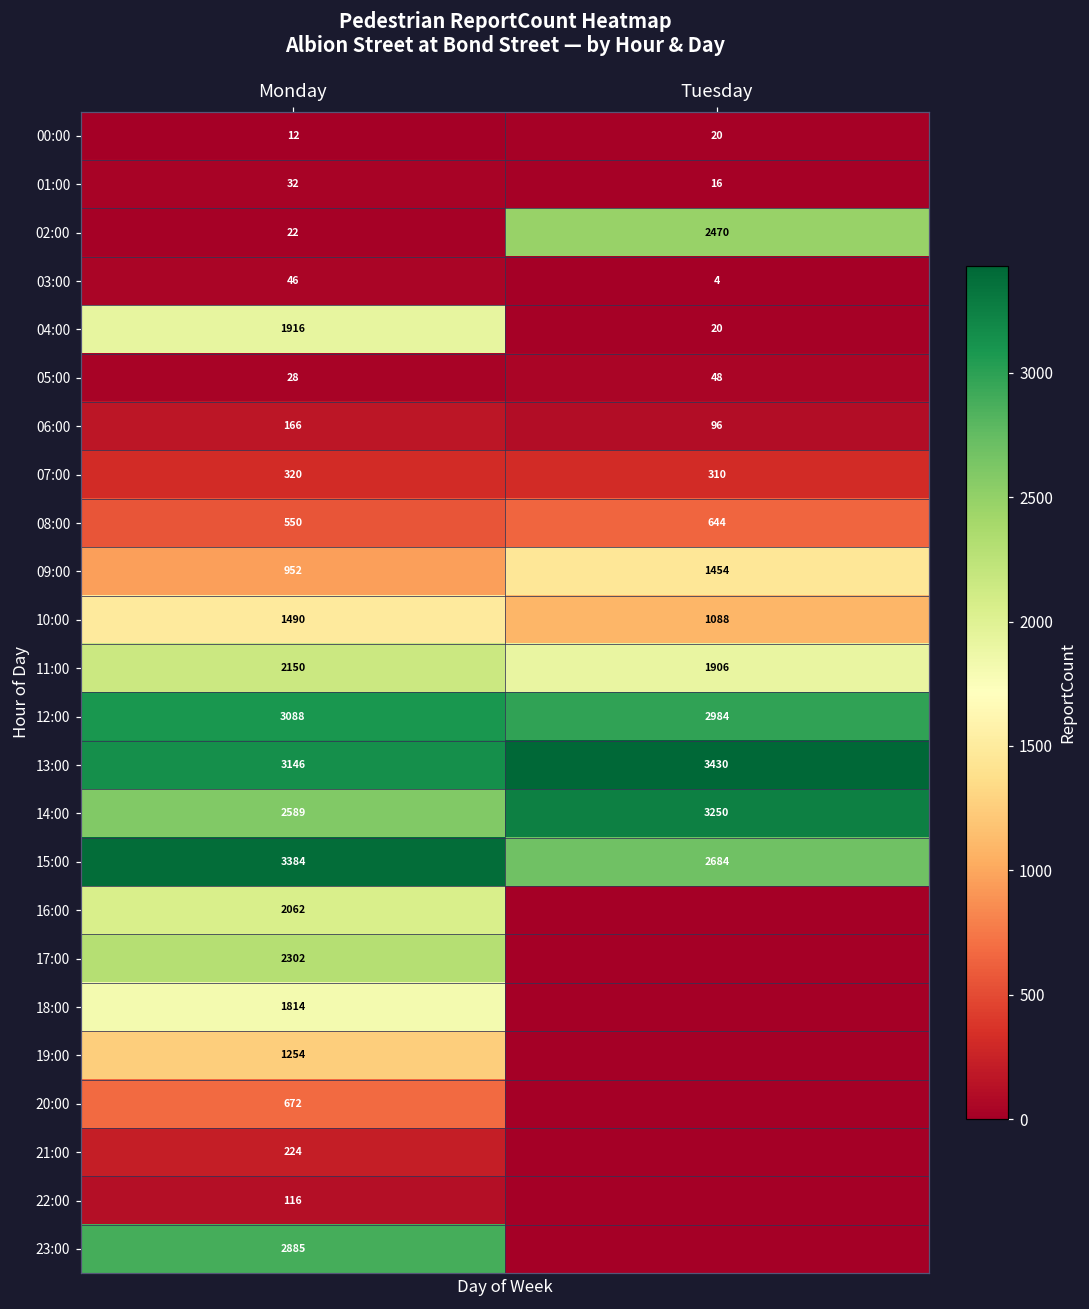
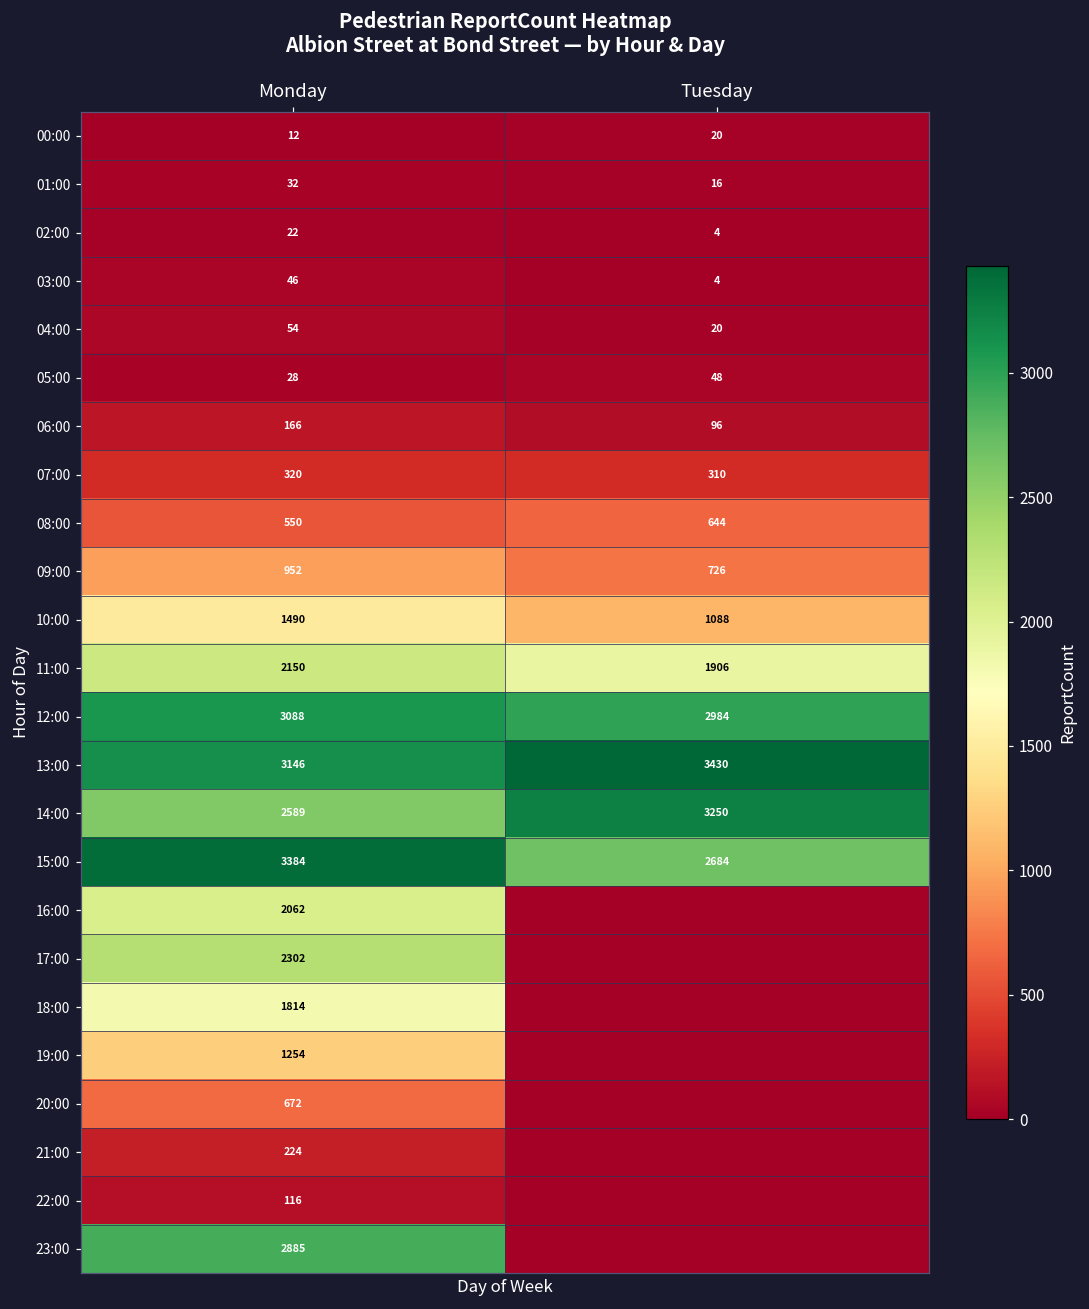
  {
    "00:00": {
      "Monday": 12,
      "Tuesday": 20
    },
    "01:00": {
      "Monday": 32,
      "Tuesday": 16
    },
    "02:00": {
      "Monday": 22,
-     "Tuesday": 2470
+     "Tuesday": 4
    },
    "03:00": {
      "Monday": 46,
      "Tuesday": 4
    },
    "04:00": {
-     "Monday": 1916,
+     "Monday": 54,
      "Tuesday": 20
    },
    "05:00": {
      "Monday": 28,
      "Tuesday": 48
    },
    "06:00": {
      "Monday": 166,
      "Tuesday": 96
    },
    "07:00": {
      "Monday": 320,
      "Tuesday": 310
    },
    "08:00": {
      "Monday": 550,
      "Tuesday": 644
    },
    "09:00": {
      "Monday": 952,
-     "Tuesday": 1454
+     "Tuesday": 726
    },
    "10:00": {
      "Monday": 1490,
      "Tuesday": 1088
    },
    "11:00": {
      "Monday": 2150,
      "Tuesday": 1906
    },
    "12:00": {
      "Monday": 3088,
      "Tuesday": 2984
    },
    "13:00": {
      "Monday": 3146,
      "Tuesday": 3430
    },
    "14:00": {
      "Monday": 2589,
      "Tuesday": 3250
    },
    "15:00": {
      "Monday": 3384,
      "Tuesday": 2684
    },
    "16:00": {
      "Monday": 2062
    },
    "17:00": {
      "Monday": 2302
    },
    "18:00": {
      "Monday": 1814
    },
    "19:00": {
      "Monday": 1254
    },
    "20:00": {
      "Monday": 672
    },
    "21:00": {
      "Monday": 224
    },
    "22:00": {
      "Monday": 116
    },
    "23:00": {
      "Monday": 2885
    }
  }
